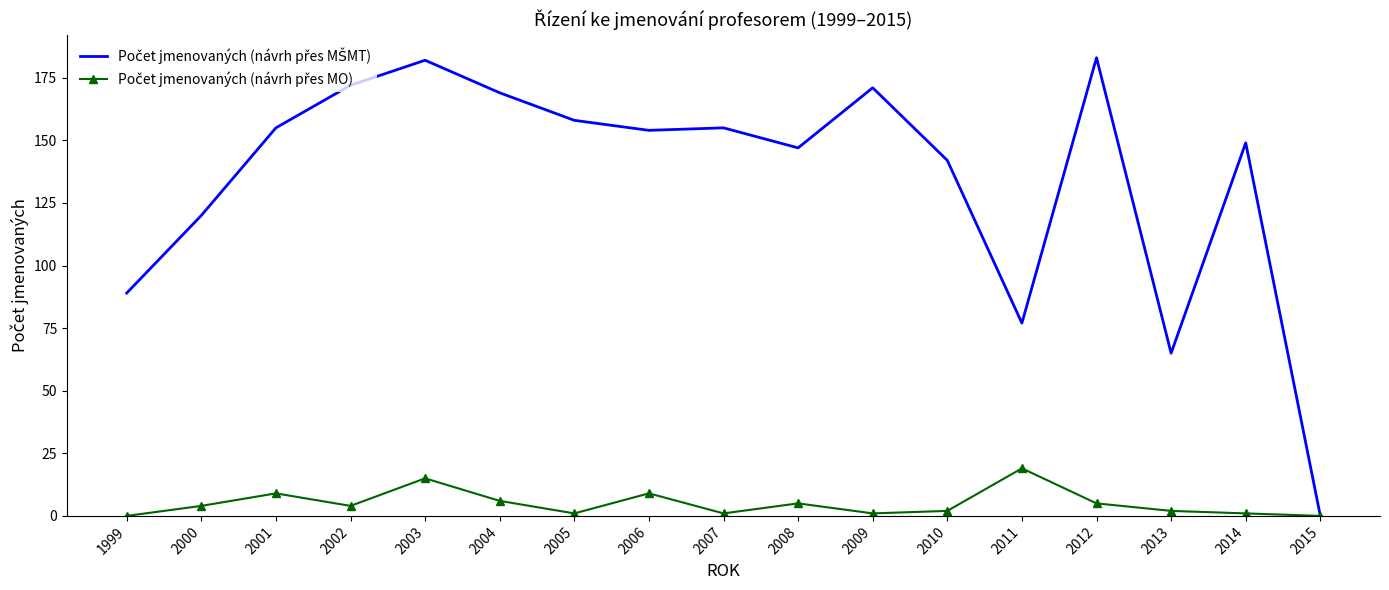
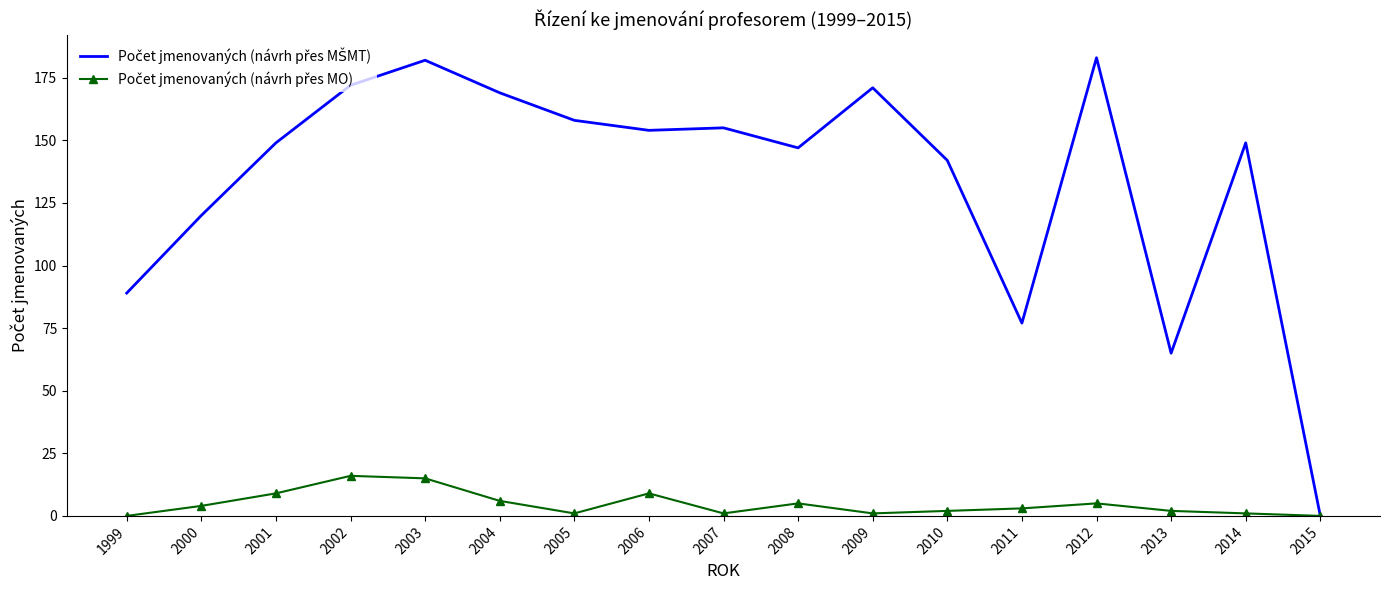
  {
    "Počet jmenovaných (návrh přes MŠMT)": {
      "1999": 89,
      "2000": 120,
-     "2001": 155,
+     "2001": 149,
      "2003": 182,
      "2004": 169,
      "2005": 158,
      "2006": 154,
      "2007": 155,
      "2008": 147,
      "2009": 171,
      "2010": 142,
      "2011": 77,
      "2012": 183,
      "2013": 65,
      "2014": 149
    },
    "Počet jmenovaných (návrh přes MO)": {
      "1999": 0,
      "2000": 4,
      "2001": 9,
-     "2002": 4,
+     "2002": 16,
      "2003": 15,
      "2004": 6,
      "2005": 1,
      "2006": 9,
      "2007": 1,
      "2008": 5,
      "2009": 1,
      "2010": 2,
-     "2011": 19,
+     "2011": 3,
      "2012": 5,
      "2013": 2,
      "2014": 1
    }
  }
